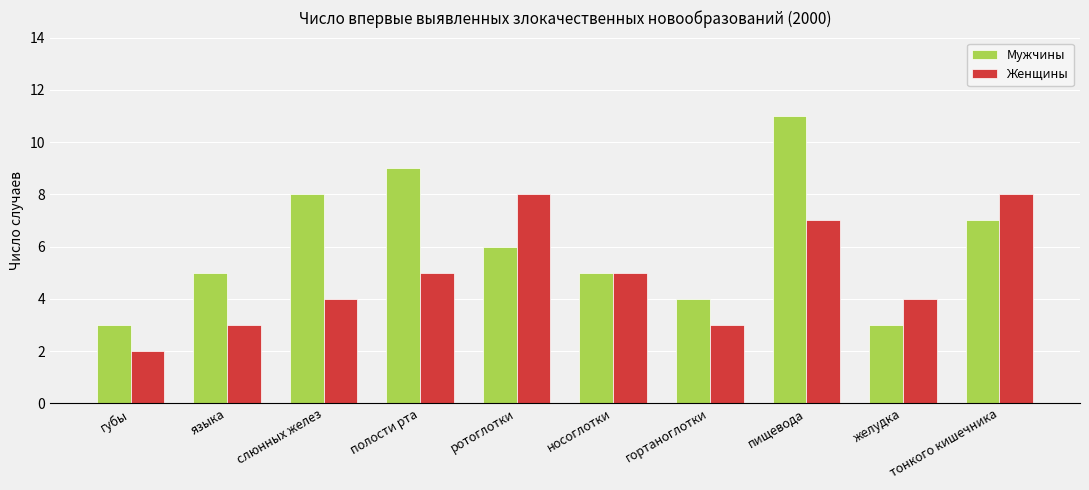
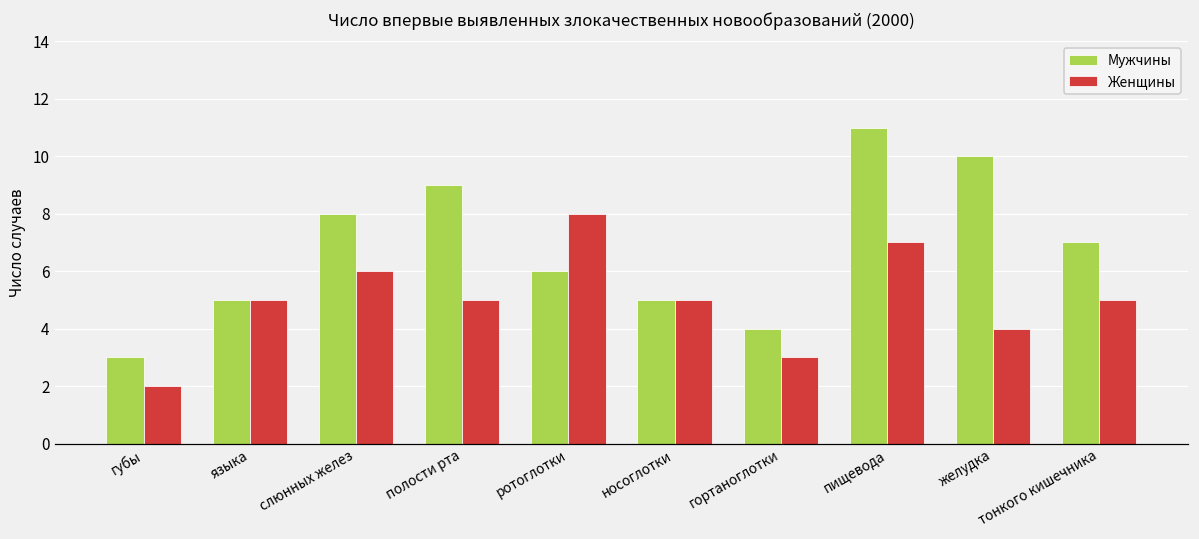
  {
    "Мужчины": {
      "губы": 3,
      "языка": 5,
      "слюнных желез": 8,
      "полости рта": 9,
      "ротоглотки": 6,
      "носоглотки": 5,
      "гортаноглотки": 4,
      "пищевода": 11,
-     "желудка": 3,
+     "желудка": 10,
      "тонкого кишечника": 7
    },
    "Женщины": {
      "губы": 2,
-     "языка": 3,
-     "слюнных желез": 4,
+     "языка": 5,
+     "слюнных желез": 6,
      "полости рта": 5,
      "ротоглотки": 8,
      "носоглотки": 5,
      "гортаноглотки": 3,
      "пищевода": 7,
      "желудка": 4,
-     "тонкого кишечника": 8
+     "тонкого кишечника": 5
    }
  }
